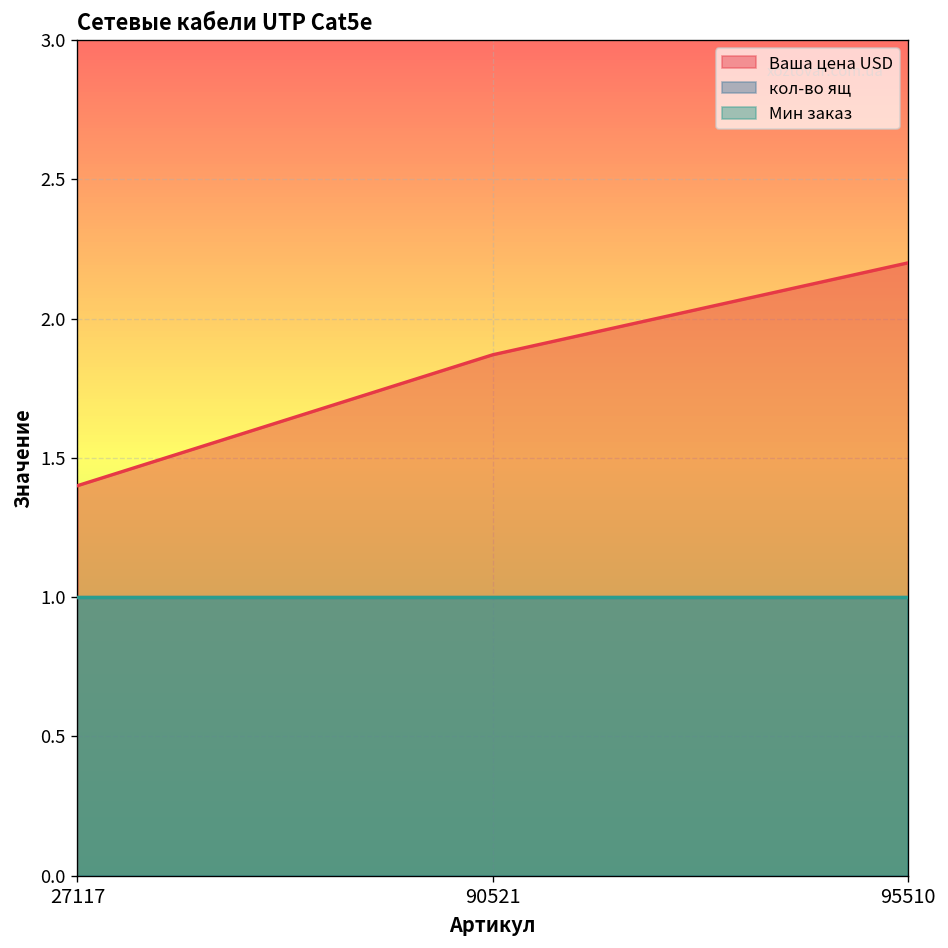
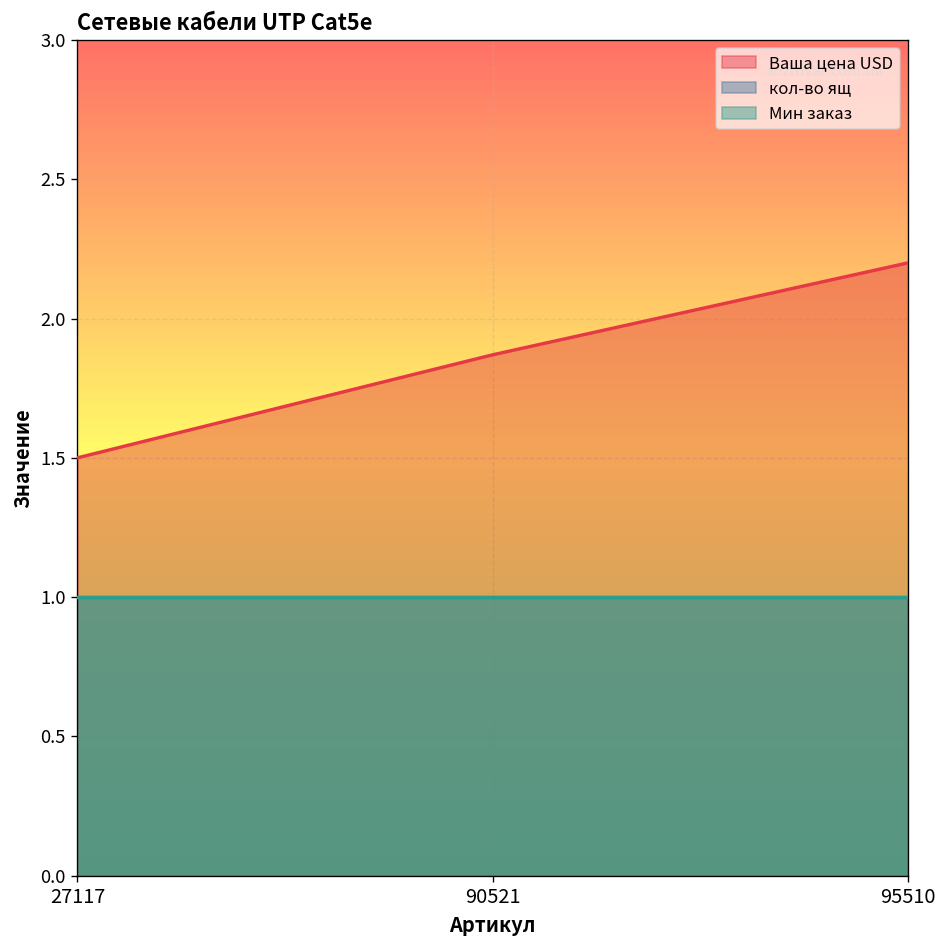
  {
    "Ваша цена USD": {
-     "27117": 1.4,
+     "27117": 1.5,
      "90521": 1.87,
      "95510": 2.2
    },
    "Мин заказ": {
      "27117": 1.0,
      "90521": 1.0,
      "95510": 1.0
    }
  }
